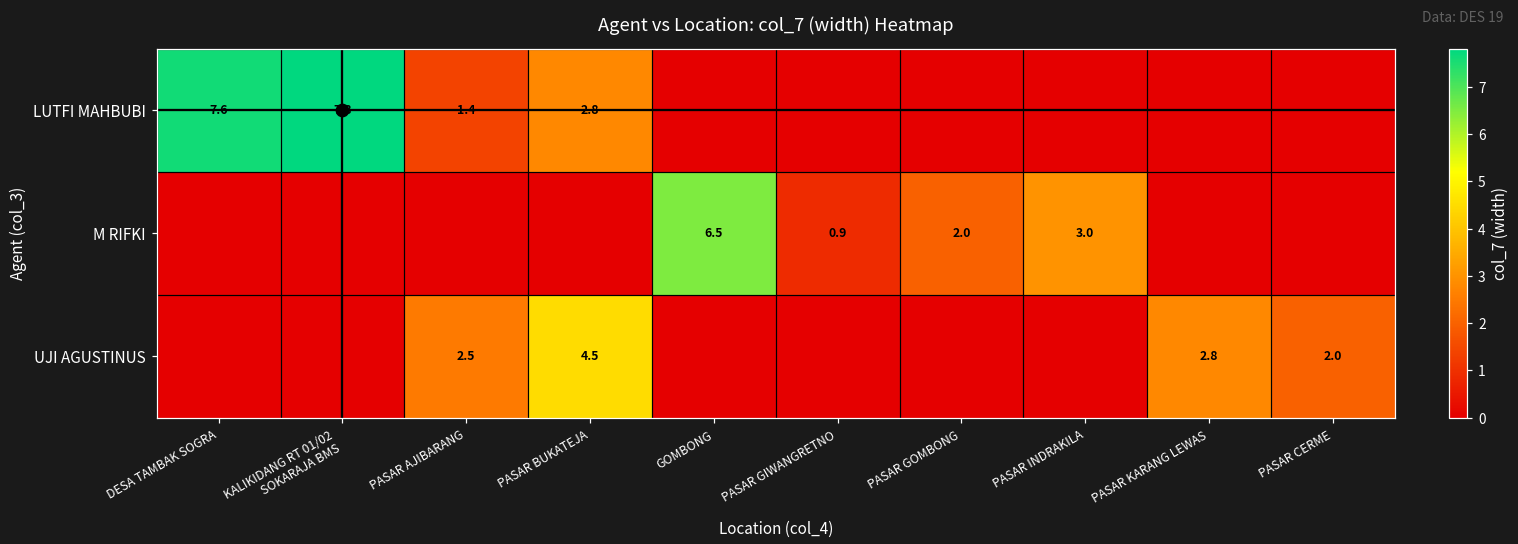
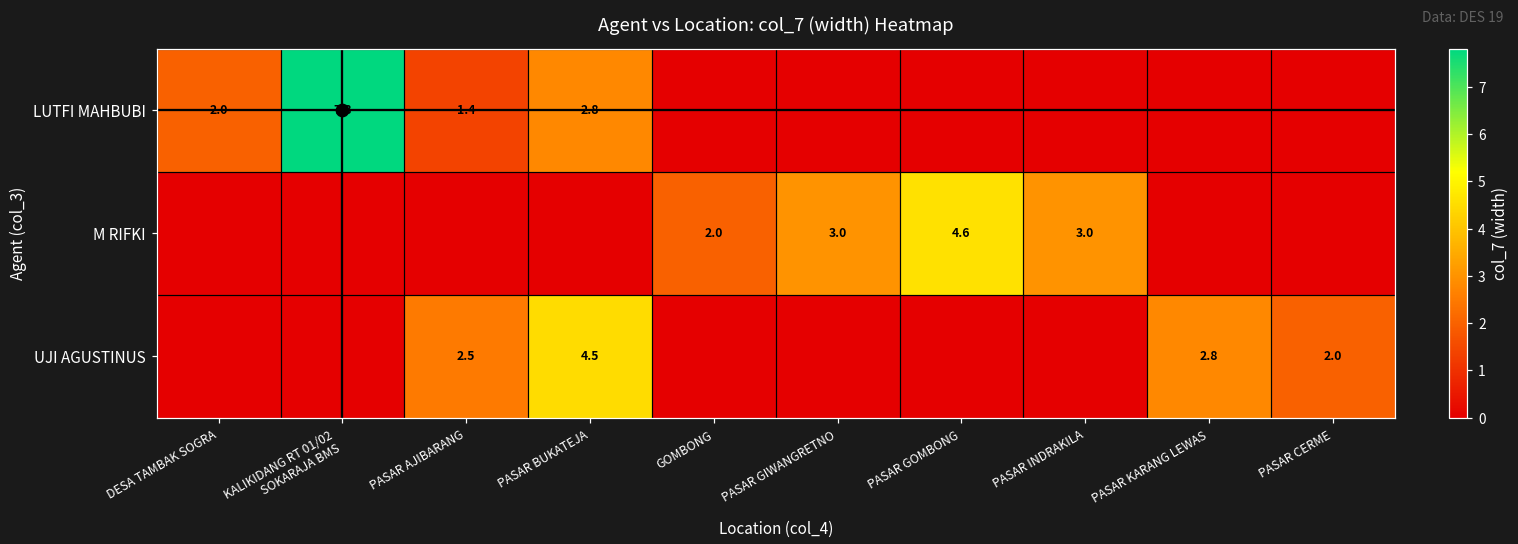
  {
    "LUTFI MAHBUBI": {
-     "DESA TAMBAK SOGRA": 7.6,
+     "DESA TAMBAK SOGRA": 2.0,
      "PASAR AJIBARANG": 1.4,
      "PASAR BUKATEJA": 2.8
    },
    "M RIFKI": {
-     "GOMBONG": 6.5,
-     "PASAR GIWANGRETNO": 0.9,
-     "PASAR GOMBONG": 2.0,
+     "GOMBONG": 2.0,
+     "PASAR GIWANGRETNO": 3.0,
+     "PASAR GOMBONG": 4.6,
      "PASAR INDRAKILA": 3.0
    },
    "UJI AGUSTINUS": {
      "PASAR AJIBARANG": 2.5,
      "PASAR BUKATEJA": 4.5,
      "PASAR KARANG LEWAS": 2.8,
      "PASAR CERME": 2.0
    }
  }
